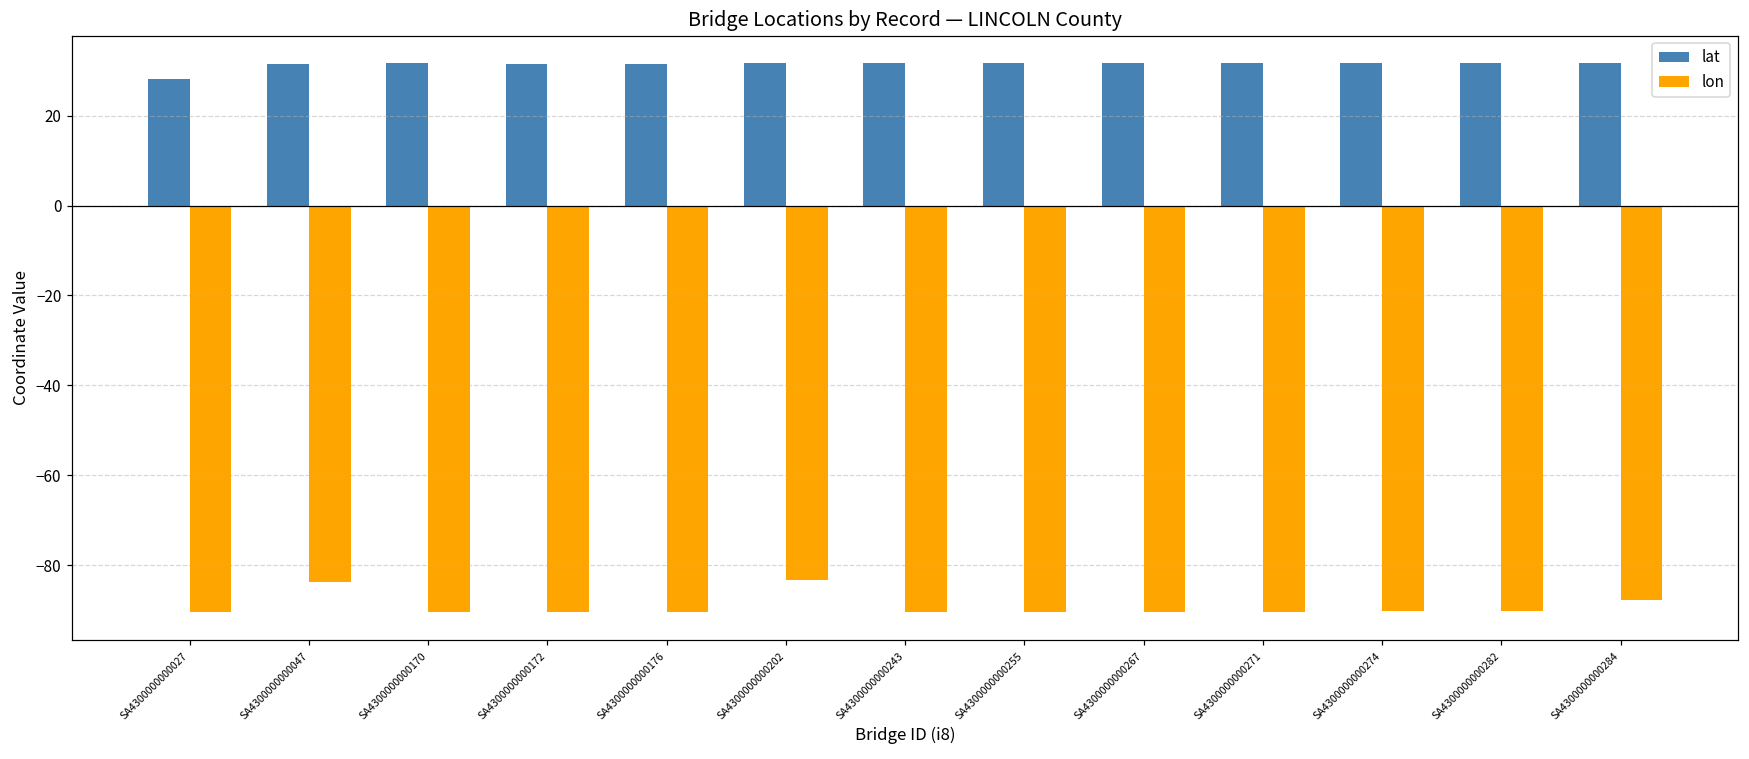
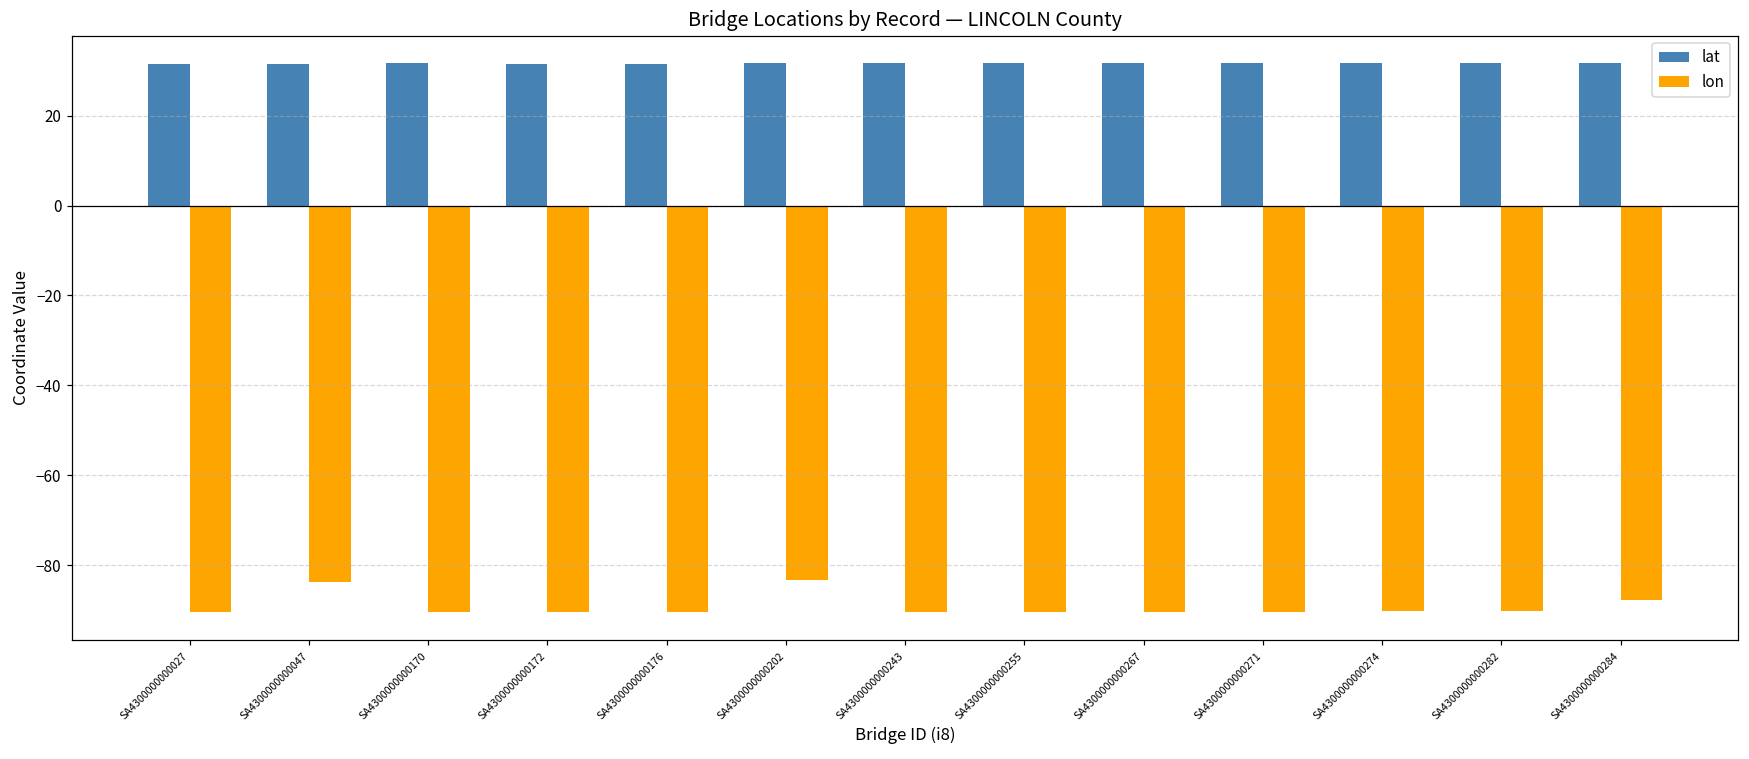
  {
    "lat": {
-     "SA4300000000027": 28,
+     "SA4300000000027": 31,
      "SA4300000000047": 31,
      "SA4300000000170": 32,
      "SA4300000000172": 32,
      "SA4300000000176": 32,
      "SA4300000000202": 32,
      "SA4300000000243": 32,
      "SA4300000000255": 32,
      "SA4300000000267": 32,
      "SA4300000000271": 32,
      "SA4300000000274": 32,
      "SA4300000000282": 32,
      "SA4300000000284": 32
    },
    "lon": {
      "SA4300000000027": -91,
      "SA4300000000047": -84,
      "SA4300000000170": -90,
      "SA4300000000172": -91,
      "SA4300000000176": -90,
      "SA4300000000202": -83,
      "SA4300000000243": -90,
      "SA4300000000255": -90,
      "SA4300000000267": -90,
      "SA4300000000271": -90,
      "SA4300000000274": -90,
      "SA4300000000282": -90,
      "SA4300000000284": -88
    }
  }
